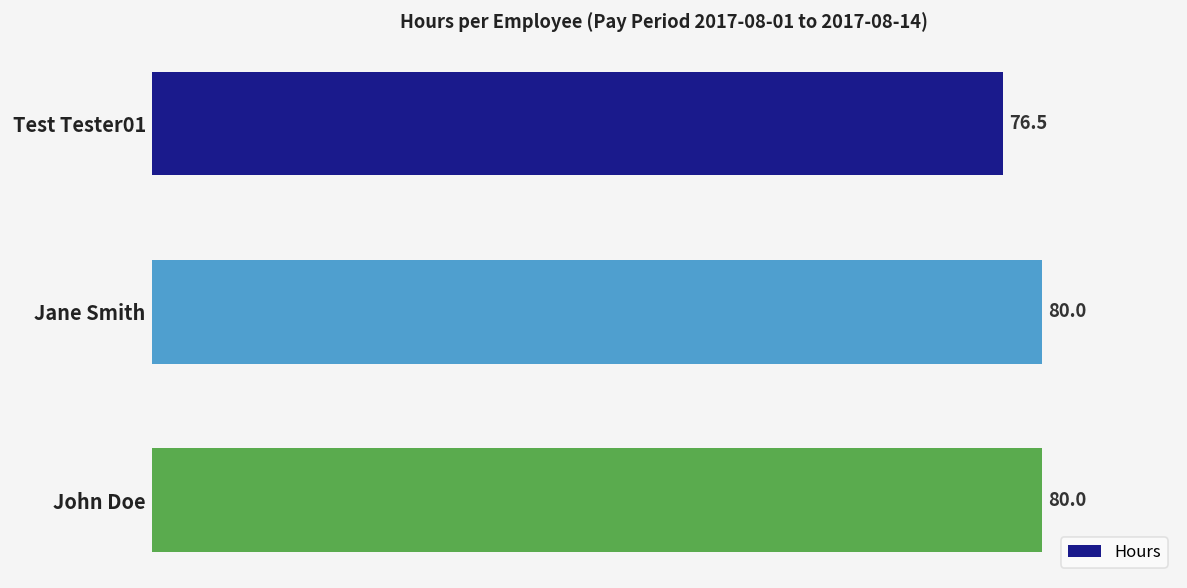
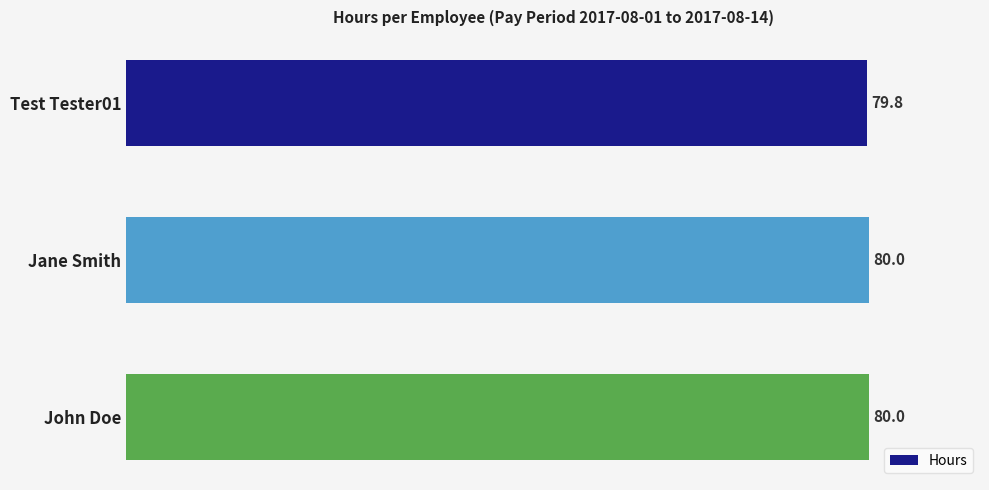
  {
-   "Test Tester01": 76.5,
+   "Test Tester01": 79.8,
    "Jane Smith": 80.0,
    "John Doe": 80.0
  }
